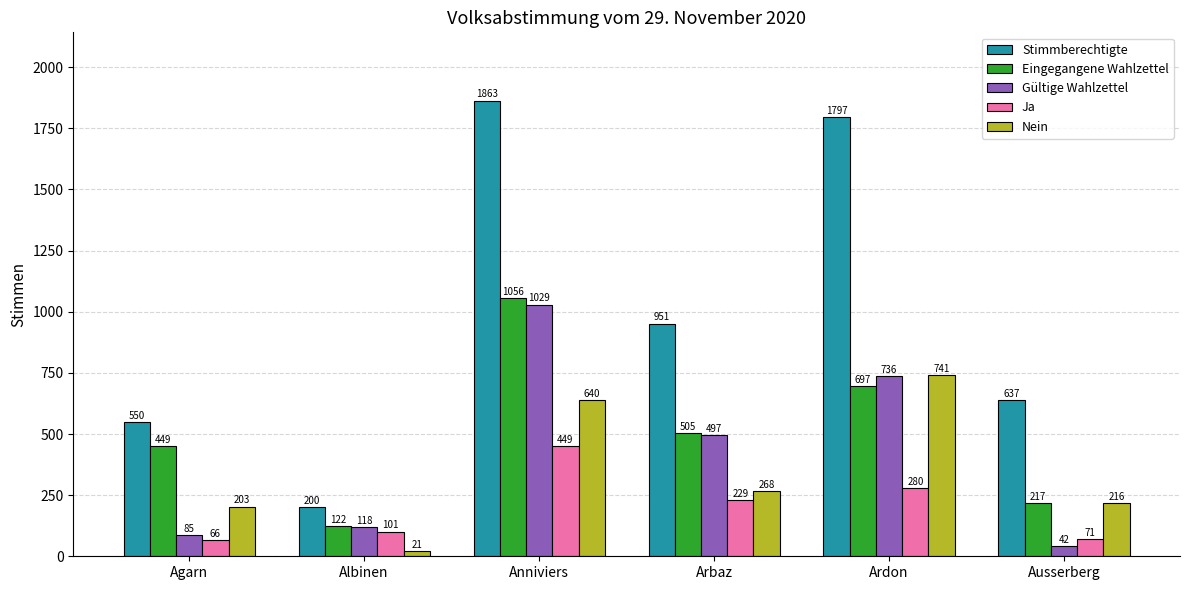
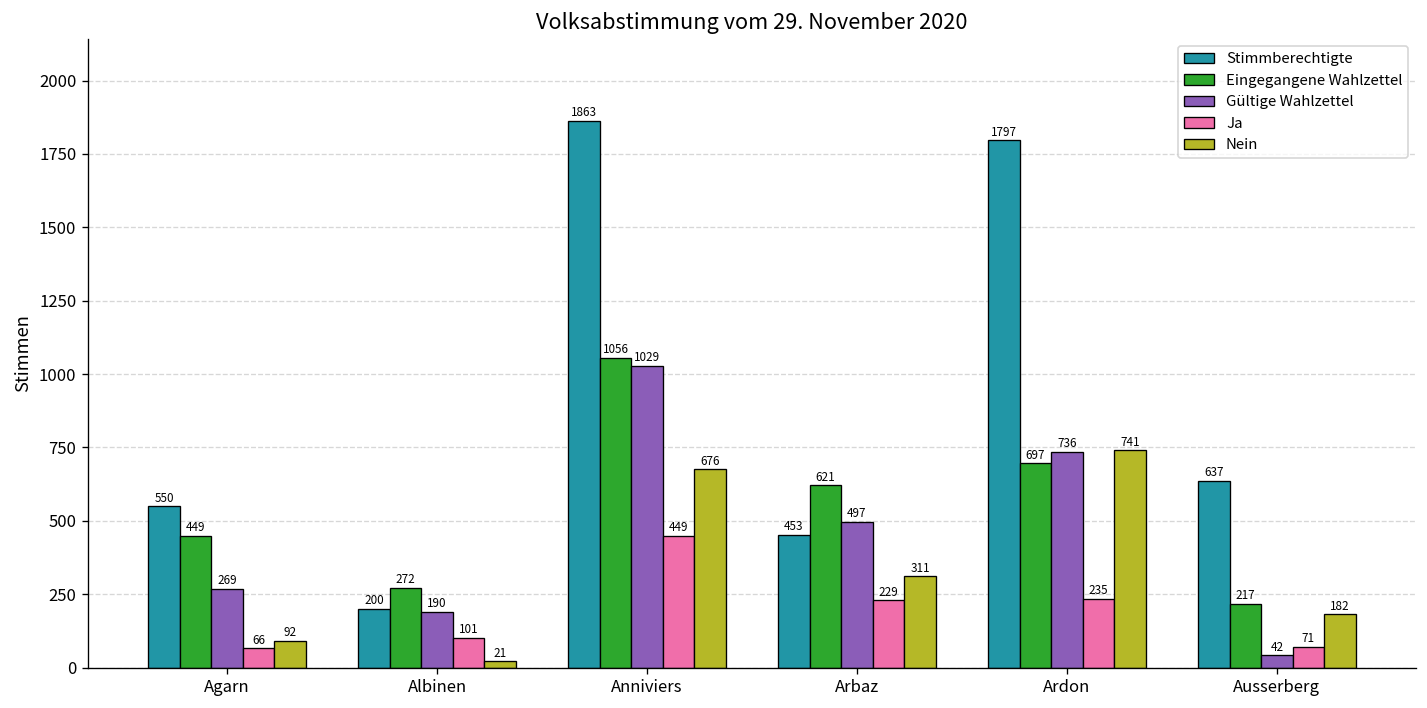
  {
    "Stimmberechtigte": {
      "Agarn": 550,
      "Albinen": 200,
      "Anniviers": 1863,
-     "Arbaz": 951,
+     "Arbaz": 453,
      "Ardon": 1797,
      "Ausserberg": 637
    },
    "Eingegangene Wahlzettel": {
      "Agarn": 449,
-     "Albinen": 122,
+     "Albinen": 272,
      "Anniviers": 1056,
-     "Arbaz": 505,
+     "Arbaz": 621,
      "Ardon": 697,
      "Ausserberg": 217
    },
    "Gültige Wahlzettel": {
-     "Agarn": 85,
-     "Albinen": 118,
+     "Agarn": 269,
+     "Albinen": 190,
      "Anniviers": 1029,
      "Arbaz": 497,
      "Ardon": 736,
      "Ausserberg": 42
    },
    "Ja": {
      "Agarn": 66,
      "Albinen": 101,
      "Anniviers": 449,
      "Arbaz": 229,
-     "Ardon": 280,
+     "Ardon": 235,
      "Ausserberg": 71
    },
    "Nein": {
-     "Agarn": 203,
+     "Agarn": 92,
      "Albinen": 21,
-     "Anniviers": 640,
-     "Arbaz": 268,
+     "Anniviers": 676,
+     "Arbaz": 311,
      "Ardon": 741,
-     "Ausserberg": 216
+     "Ausserberg": 182
    }
  }
